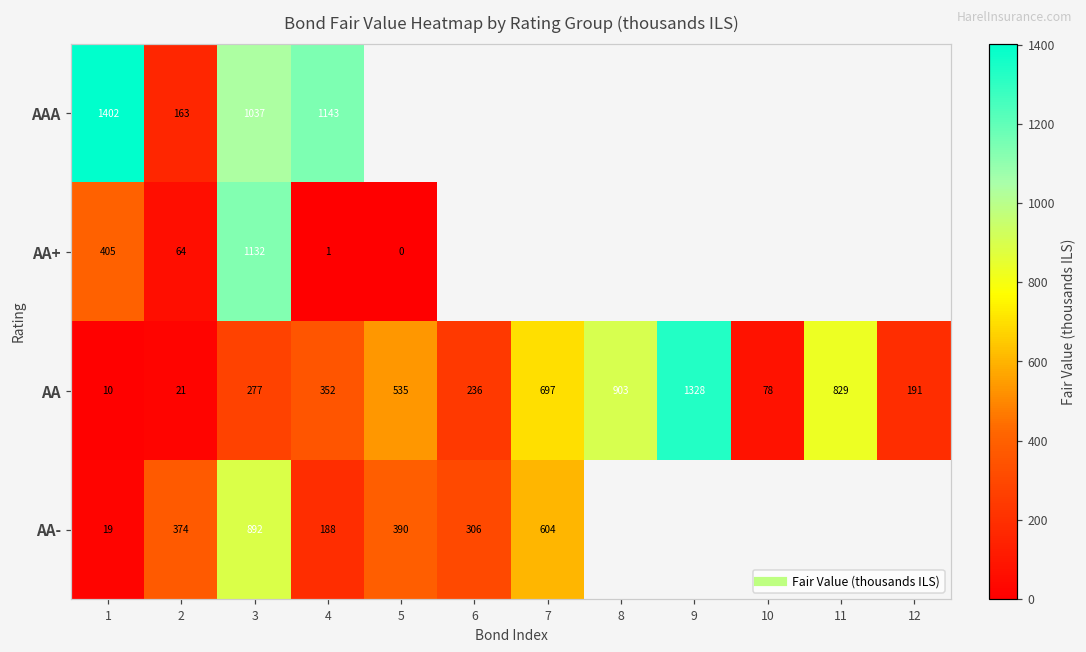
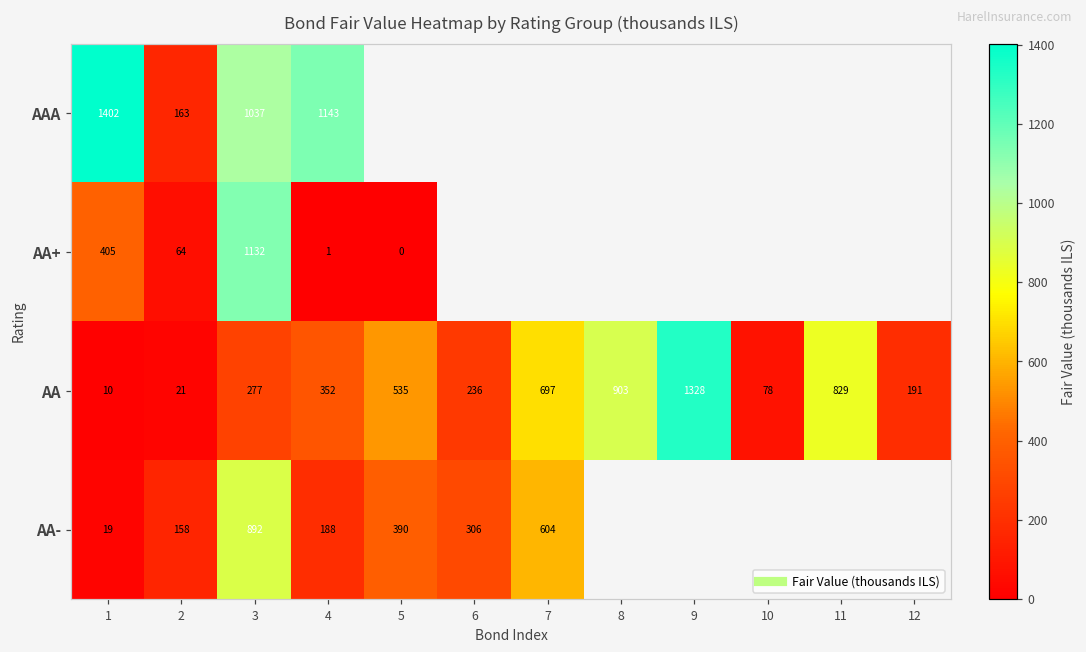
  {
    "AAA": {
      "1": 1402,
      "2": 163,
      "3": 1037,
      "4": 1143
    },
    "AA+": {
      "1": 405,
      "2": 64,
      "3": 1132,
      "4": 1,
      "5": 0
    },
    "AA": {
      "1": 10,
      "2": 21,
      "3": 277,
      "4": 352,
      "5": 535,
      "6": 236,
      "7": 697,
      "8": 903,
      "9": 1328,
      "10": 78,
      "11": 829,
      "12": 191
    },
    "AA-": {
      "1": 19,
-     "2": 374,
+     "2": 158,
      "3": 892,
      "4": 188,
      "5": 390,
      "6": 306,
      "7": 604
    }
  }
